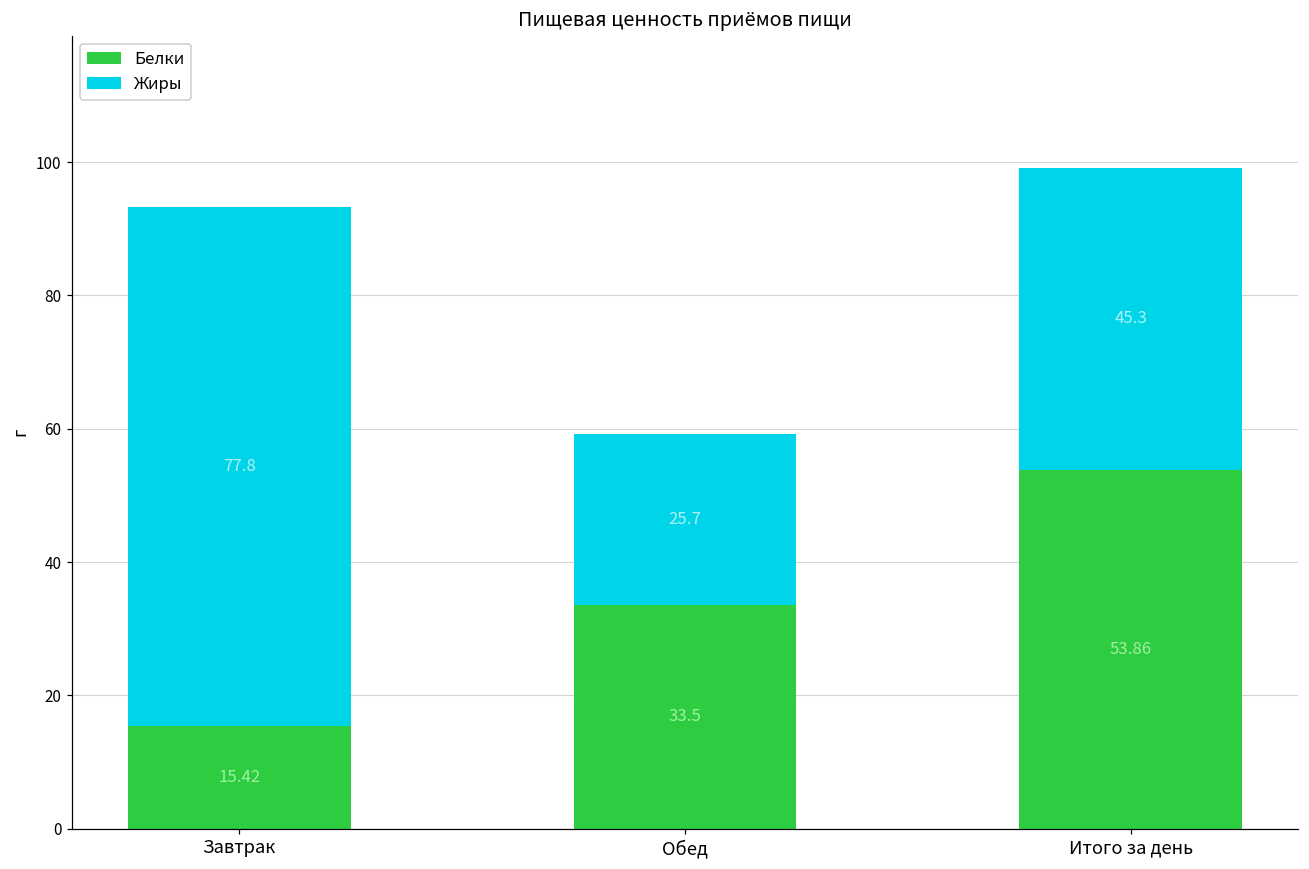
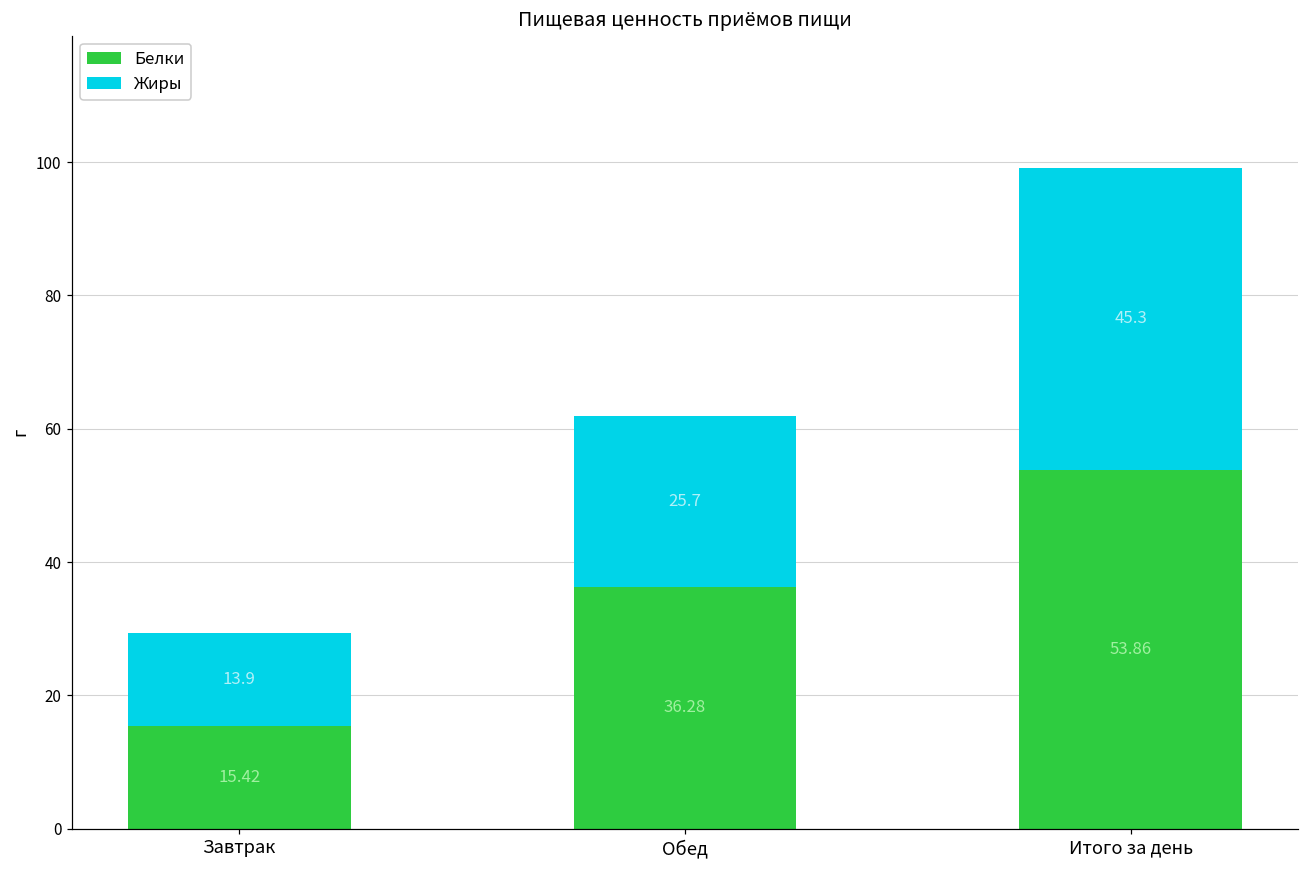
  {
    "Белки": {
      "Завтрак": 15.42,
-     "Обед": 33.5,
+     "Обед": 36.28,
      "Итого за день": 53.86
    },
    "Жиры": {
-     "Завтрак": 77.8,
+     "Завтрак": 13.9,
      "Обед": 25.7,
      "Итого за день": 45.3
    }
  }
